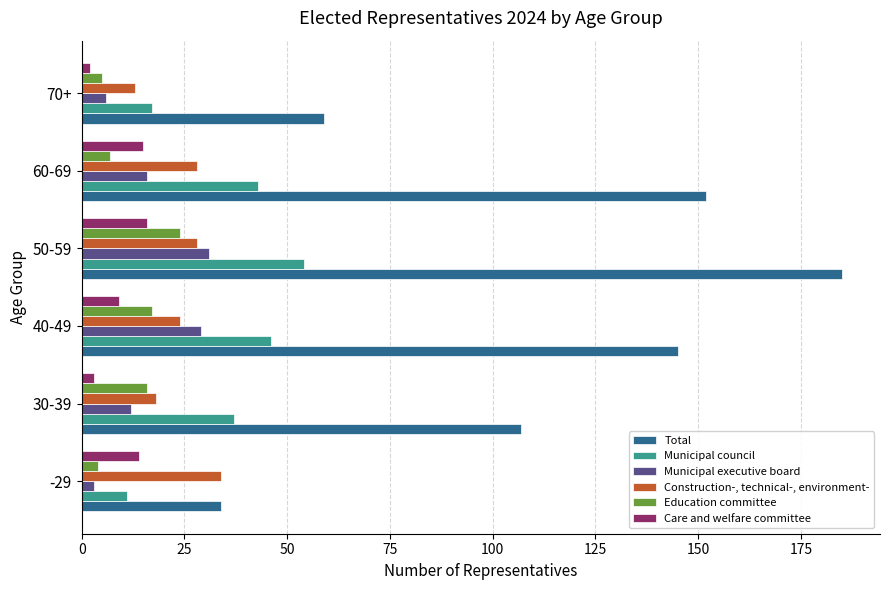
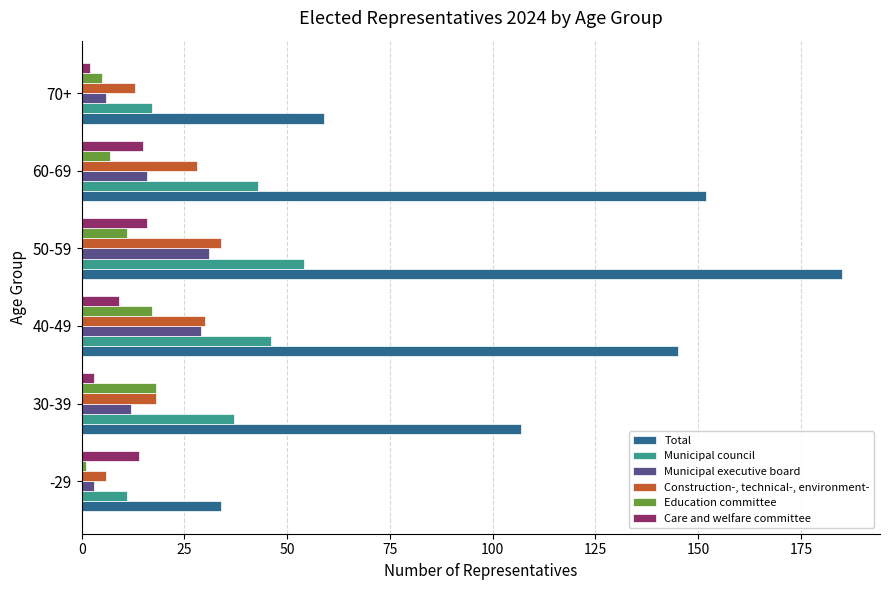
  {
    "Construction-, technical-, environment-": {
      "70+": 13,
      "60-69": 28,
-     "50-59": 28,
-     "40-49": 24,
+     "50-59": 34,
+     "40-49": 30,
      "30-39": 18,
-     "-29": 34
+     "-29": 6
    },
    "Education committee": {
      "70+": 5,
      "60-69": 7,
-     "50-59": 24,
+     "50-59": 11,
      "40-49": 17,
-     "30-39": 16,
-     "-29": 4
+     "30-39": 18,
+     "-29": 1
    },
    "Care and welfare committee": {
      "70+": 2,
      "60-69": 15,
      "50-59": 16,
      "40-49": 9,
      "30-39": 3,
      "-29": 14
    }
  }
